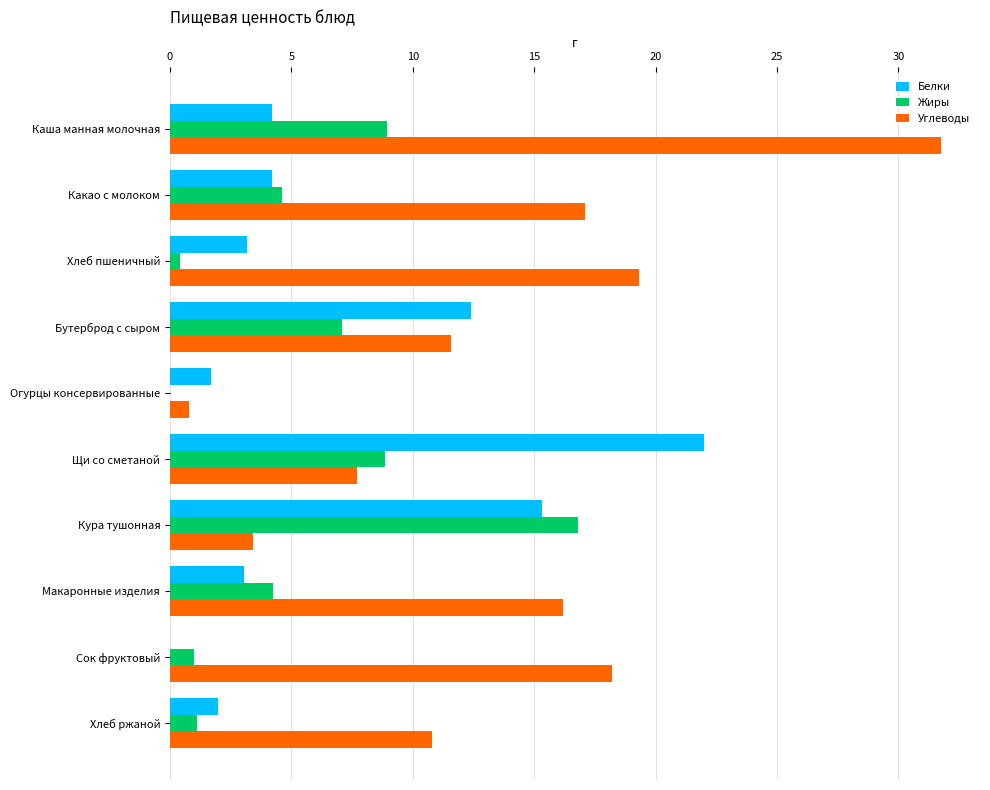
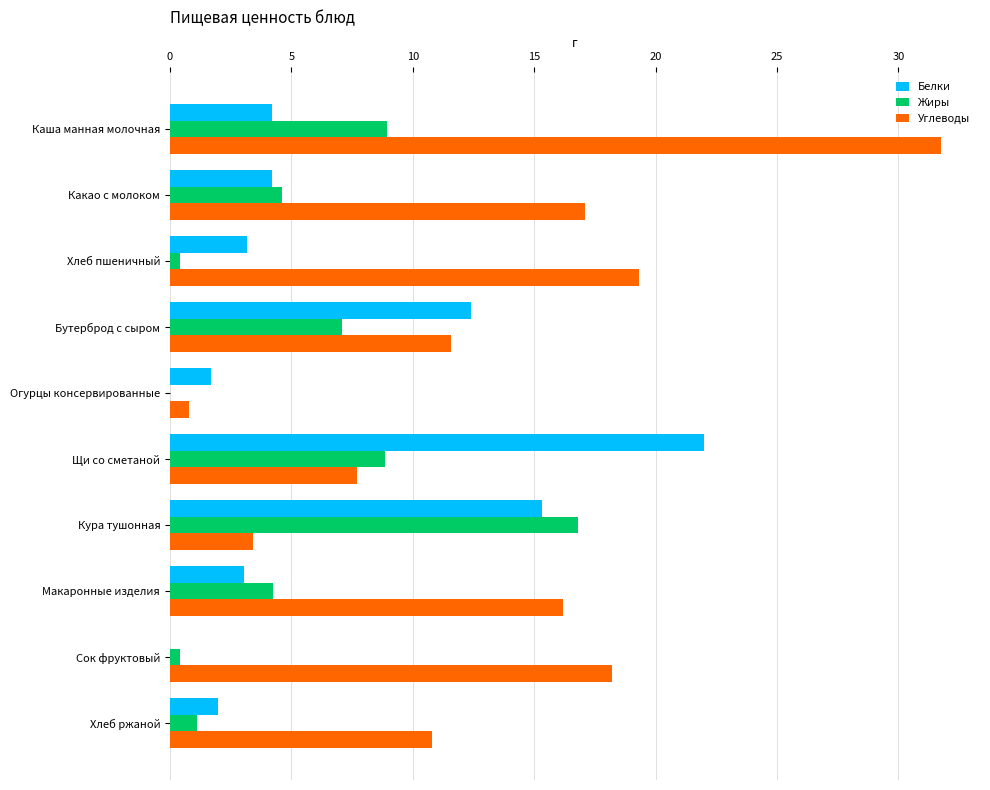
  {
    "Белки": {
      "Каша манная молочная": 4.2,
      "Какао с молоком": 4.2,
      "Хлеб пшеничный": 3.2,
      "Бутерброд с сыром": 12.4,
      "Огурцы консервированные": 1.7,
      "Щи со сметаной": 22.0,
      "Кура тушонная": 15.3,
      "Макаронные изделия": 3.1,
      "Сок фруктовый": 0.0,
      "Хлеб ржаной": 2.0
    },
    "Жиры": {
      "Каша манная молочная": 8.9,
      "Какао с молоком": 4.6,
      "Хлеб пшеничный": 0.4,
      "Бутерброд с сыром": 7.1,
      "Огурцы консервированные": 0.0,
      "Щи со сметаной": 8.9,
      "Кура тушонная": 16.8,
      "Макаронные изделия": 4.3,
-     "Сок фруктовый": 1.0,
+     "Сок фруктовый": 0.4,
      "Хлеб ржаной": 1.1
    },
    "Углеводы": {
      "Каша манная молочная": 31.8,
      "Какао с молоком": 17.1,
      "Хлеб пшеничный": 19.3,
      "Бутерброд с сыром": 11.6,
      "Огурцы консервированные": 0.8,
      "Щи со сметаной": 7.7,
      "Кура тушонная": 3.4,
      "Макаронные изделия": 16.2,
      "Сок фруктовый": 18.2,
      "Хлеб ржаной": 10.8
    }
  }
